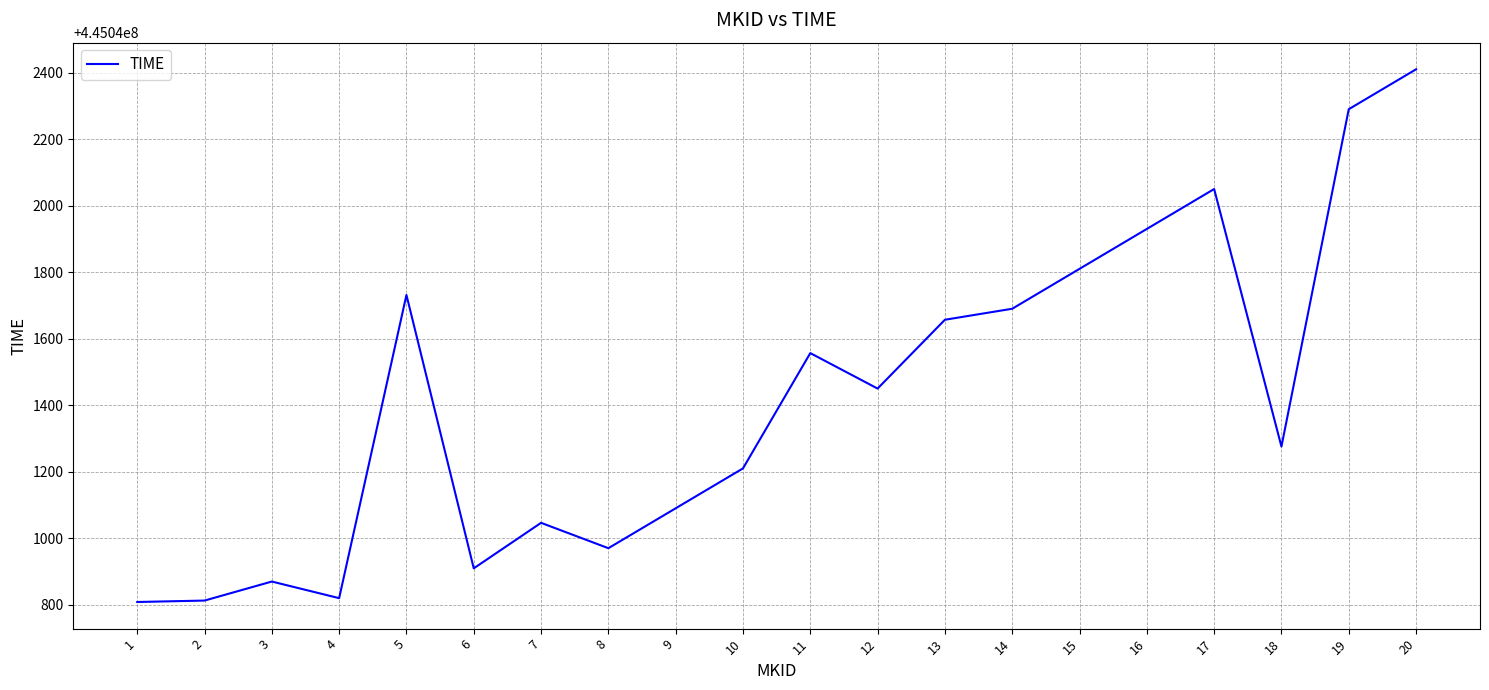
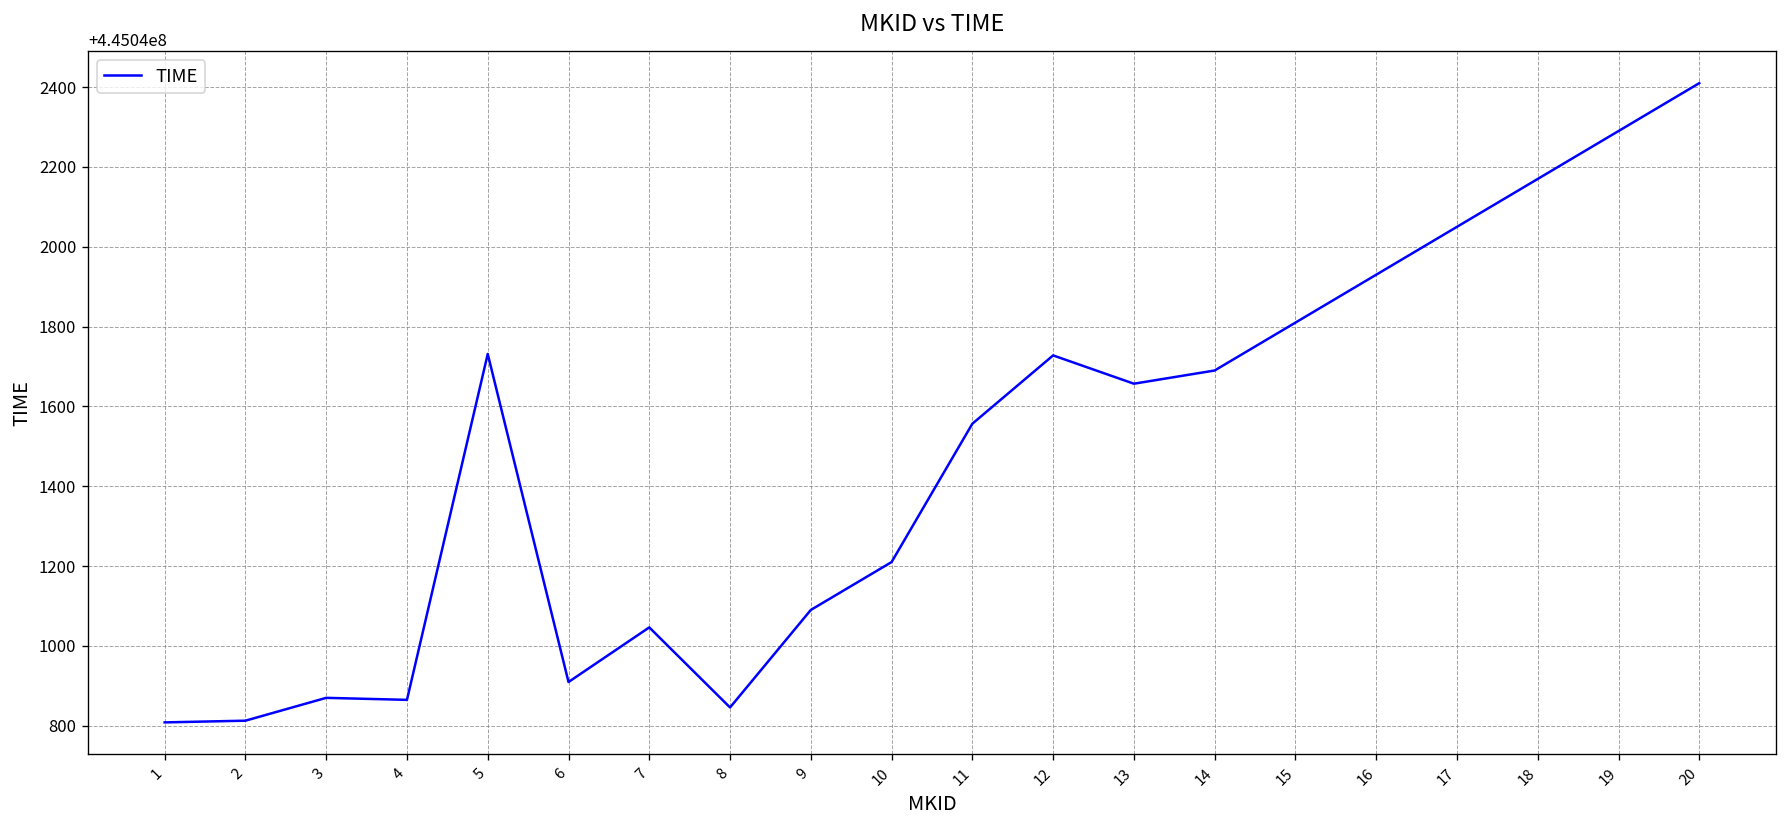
  {
    "1": 445040810,
    "2": 445040810,
    "3": 445040870,
-   "4": 445040820,
+   "4": 445040860,
    "5": 445041730,
    "6": 445040910,
    "7": 445041050,
-   "8": 445040970,
+   "8": 445040850,
    "9": 445041090,
    "10": 445041210,
    "11": 445041560,
-   "12": 445041450,
+   "12": 445041730,
    "13": 445041660,
    "14": 445041690,
    "15": 445041810,
    "16": 445041930,
    "17": 445042050,
-   "18": 445041280,
+   "18": 445042170,
    "19": 445042290,
    "20": 445042410
  }
